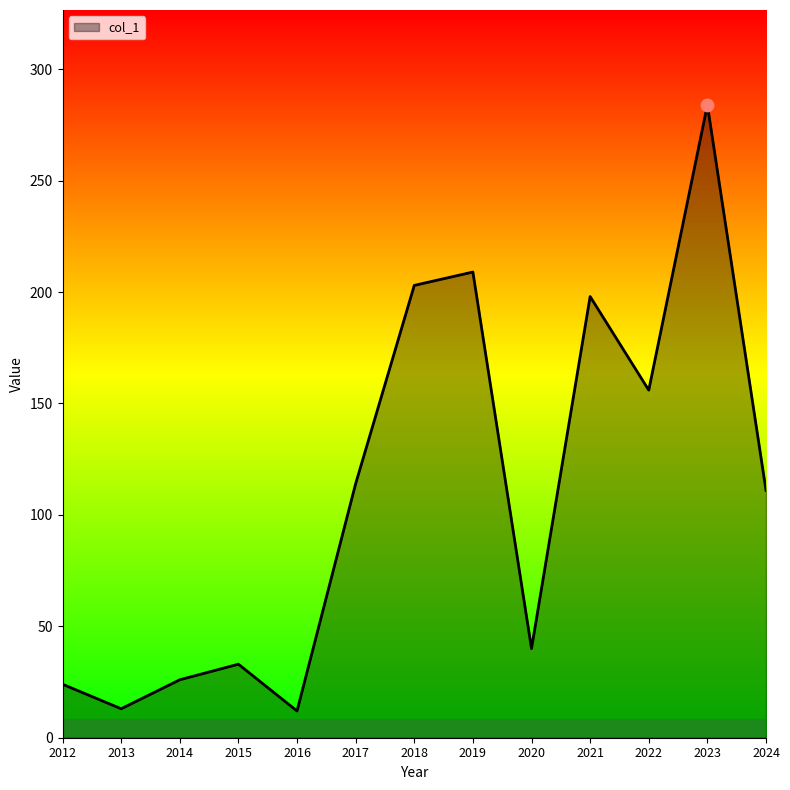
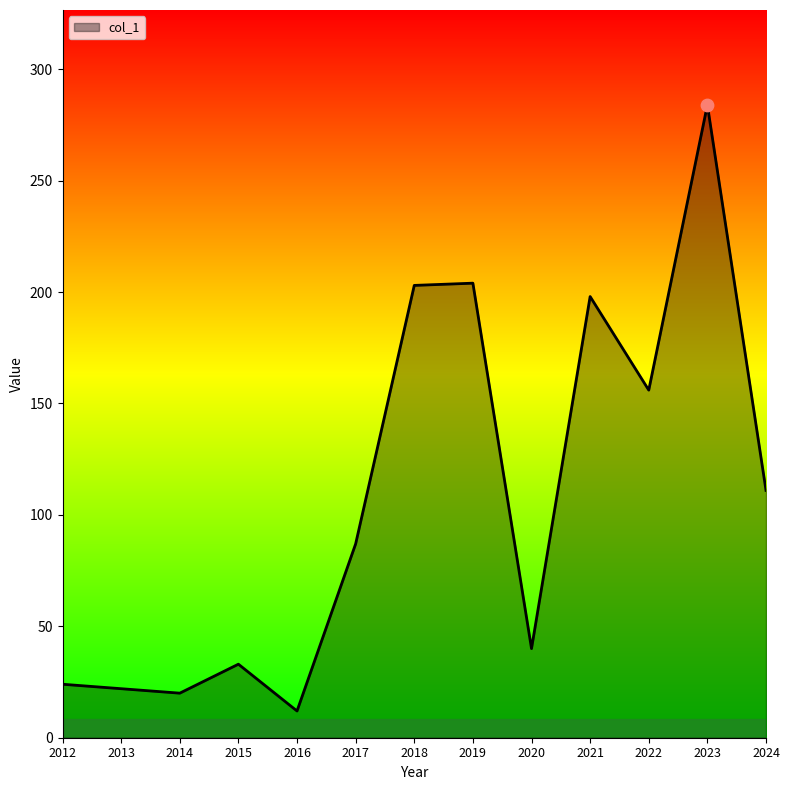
  {
    "col_1": {
      "2012": 24,
-     "2013": 13,
-     "2014": 26,
+     "2013": 22,
+     "2014": 20,
      "2015": 33,
      "2016": 12,
-     "2017": 114,
+     "2017": 87,
      "2018": 203,
-     "2019": 209,
+     "2019": 204,
      "2020": 40,
      "2021": 198,
      "2022": 156,
      "2024": 111
    }
  }
